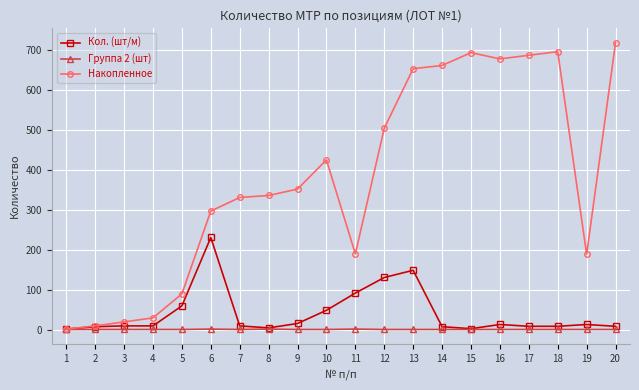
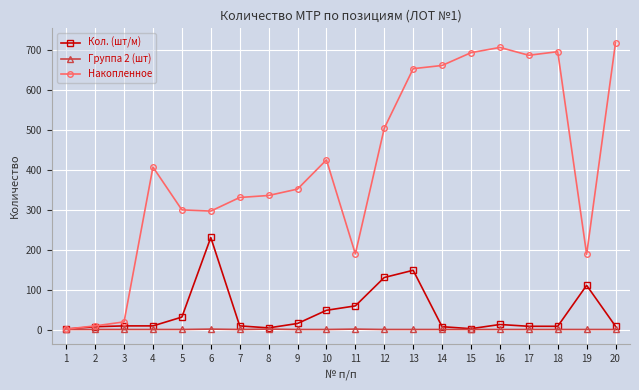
  {
    "Кол. (шт/м)": {
      "3": 10,
      "4": 10,
-     "5": 60,
+     "5": 30,
      "6": 230,
      "7": 10,
      "9": 20,
      "10": 50,
-     "11": 90,
+     "11": 60,
      "12": 130,
      "13": 150,
      "14": 10,
      "16": 10,
      "17": 10,
      "18": 10,
-     "19": 10,
+     "19": 110,
      "20": 10
    },
    "Группа 2 (шт)": {
      "2": 0,
      "3": 0,
      "4": 0,
      "5": 0,
      "6": 0,
      "7": 0,
      "9": 0,
      "10": 0,
      "11": 0,
      "12": 0,
      "13": 0,
      "14": 0,
      "16": 0,
      "17": 0,
      "18": 0,
      "19": 0,
      "20": 0
    },
    "Накопленное": {
      "3": 20,
-     "4": 30,
-     "5": 90,
+     "4": 410,
+     "5": 300,
      "6": 300,
      "7": 330,
      "8": 340,
      "9": 350,
      "10": 430,
      "11": 190,
      "12": 500,
      "13": 650,
      "14": 660,
      "15": 690,
-     "16": 680,
+     "16": 710,
      "17": 690,
      "18": 700,
      "19": 190,
      "20": 720
    }
  }
